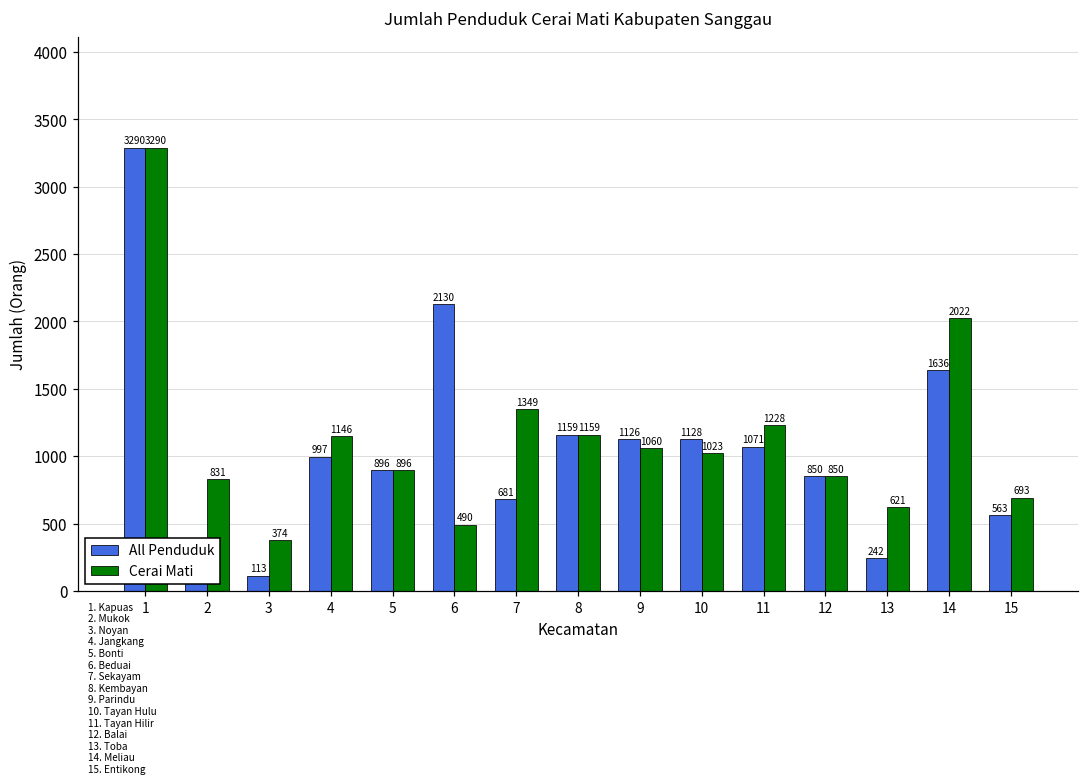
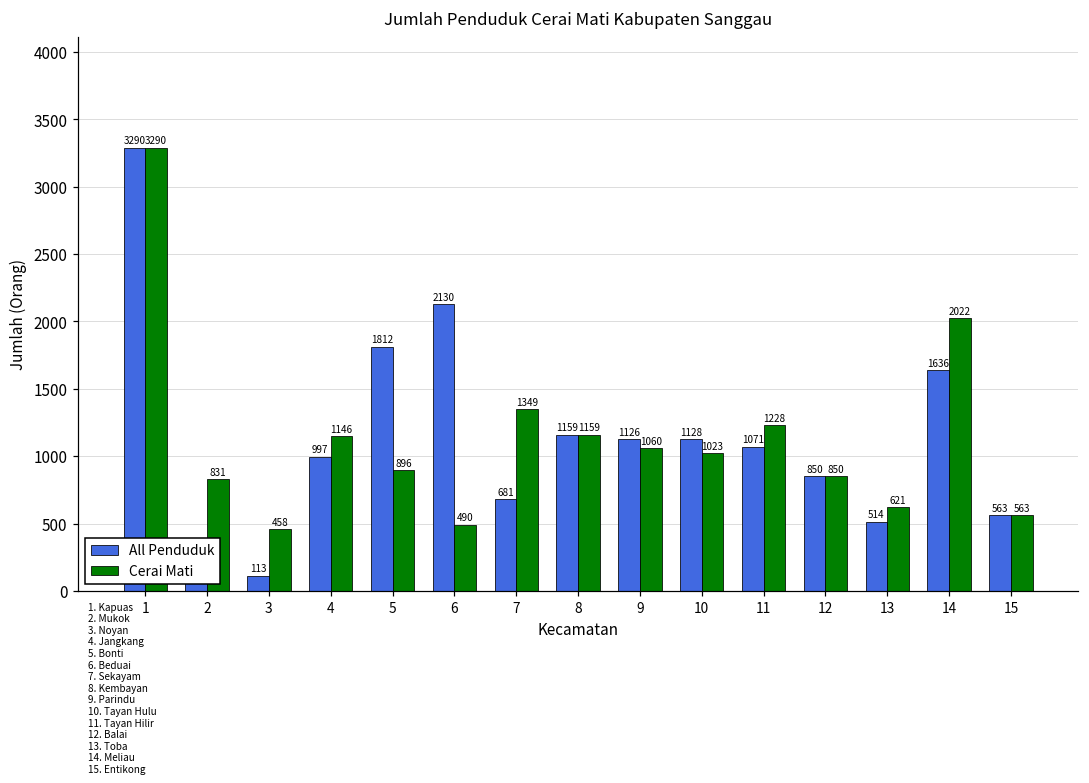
  {
    "All Penduduk": {
      "1": 3290,
      "3": 113,
      "4": 997,
-     "5": 896,
+     "5": 1812,
      "6": 2130,
      "7": 681,
      "8": 1159,
      "9": 1126,
      "10": 1128,
      "11": 1071,
      "12": 850,
-     "13": 242,
+     "13": 514,
      "14": 1636,
      "15": 563
    },
    "Cerai Mati": {
      "1": 3290,
      "2": 831,
-     "3": 374,
+     "3": 458,
      "4": 1146,
      "5": 896,
      "6": 490,
      "7": 1349,
      "8": 1159,
      "9": 1060,
      "10": 1023,
      "11": 1228,
      "12": 850,
      "13": 621,
      "14": 2022,
-     "15": 693
+     "15": 563
    }
  }
